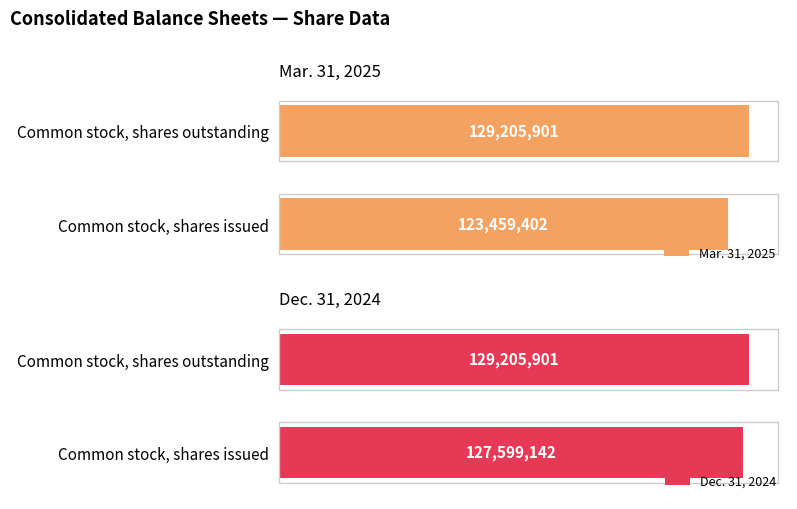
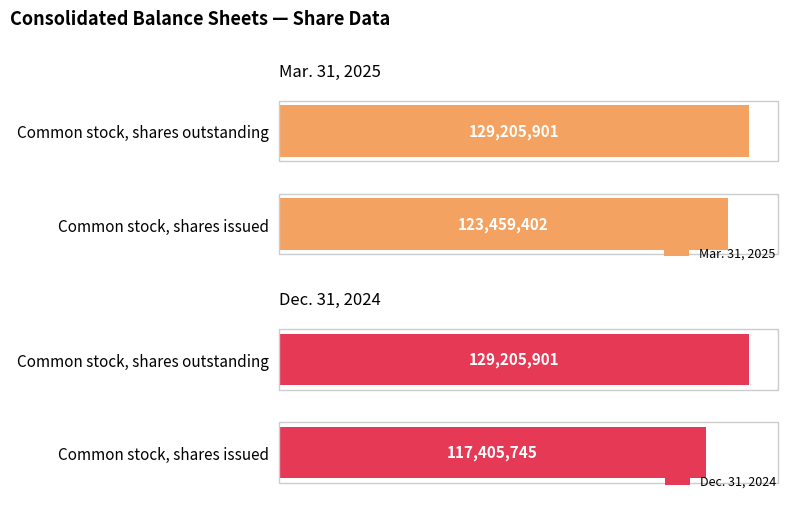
  {
    "Mar. 31, 2025": {
      "Common stock, shares outstanding": "129,205,901",
      "Common stock, shares issued": "123,459,402"
    },
    "Dec. 31, 2024": {
      "Common stock, shares outstanding": "129,205,901",
-     "Common stock, shares issued": "127,599,142"
+     "Common stock, shares issued": "117,405,745"
    }
  }
